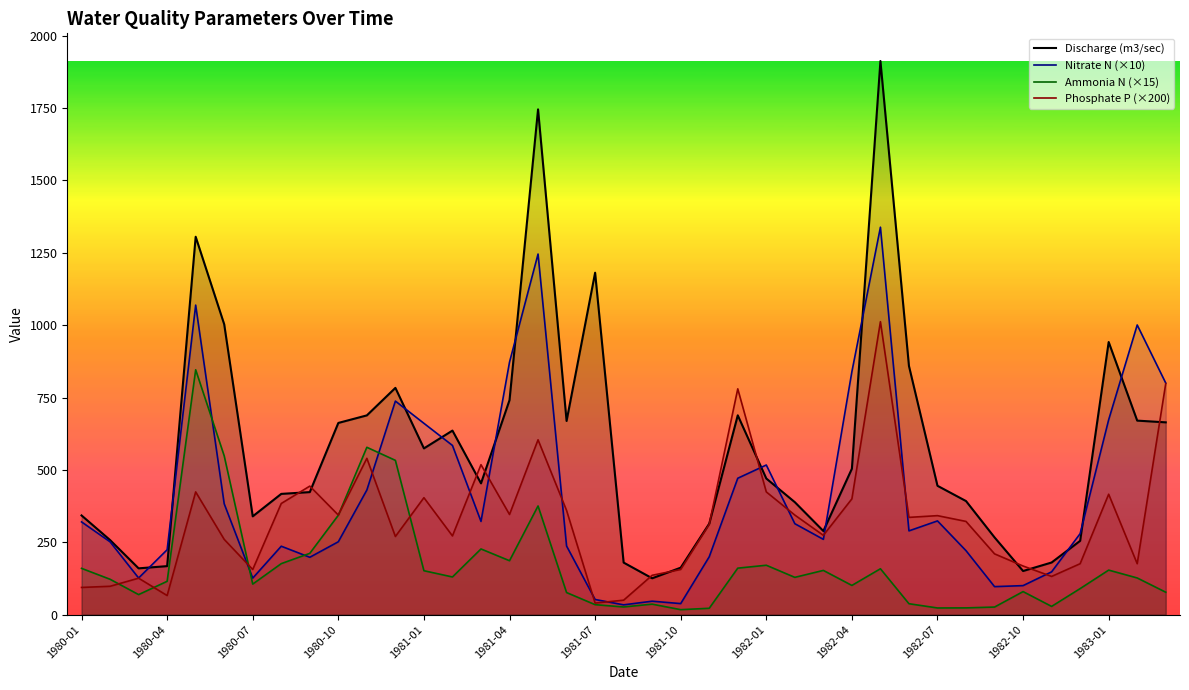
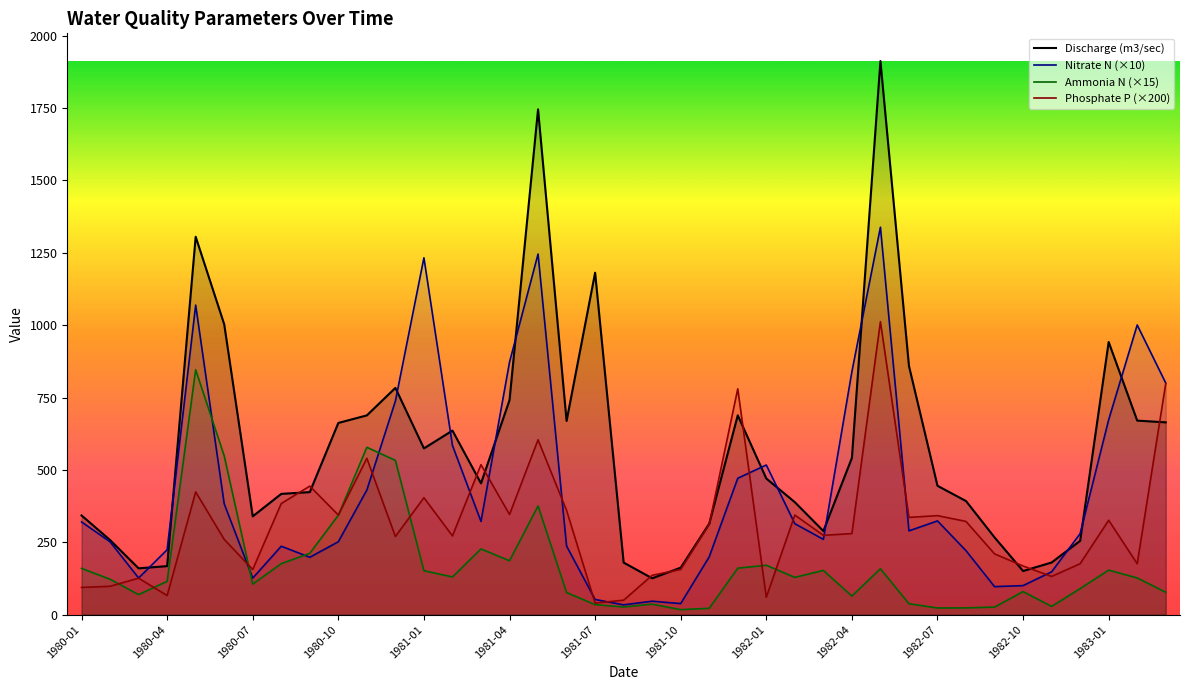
  {
    "Discharge (m3/sec)": {
      "1980-01": 340,
      "1980-04": 170,
      "1980-07": 340,
      "1980-10": 660,
      "1981-01": 570,
      "1981-04": 740,
      "1981-07": 1180,
      "1982-01": 470,
-     "1982-04": 500,
+     "1982-04": 540,
      "1982-07": 450,
      "1982-10": 150,
      "1983-01": 940
    },
    "Nitrate N (×10)": {
      "1980-01": 320,
      "1980-04": 220,
      "1980-07": 130,
      "1980-10": 250,
-     "1981-01": 660,
+     "1981-01": 1230,
      "1981-04": 870,
      "1981-07": 50,
      "1981-10": 40,
      "1982-01": 520,
      "1982-04": 840,
      "1982-07": 320,
      "1982-10": 100,
      "1983-01": 670
    },
    "Ammonia N (×15)": {
      "1980-01": 160,
      "1980-04": 120,
      "1980-07": 110,
      "1981-01": 150,
      "1981-04": 190,
      "1981-10": 20,
      "1982-01": 170,
-     "1982-04": 100,
+     "1982-04": 60,
      "1982-07": 20,
      "1982-10": 80,
      "1983-01": 150
    },
    "Phosphate P (×200)": {
      "1980-01": 90,
      "1980-04": 70,
      "1980-07": 160,
      "1981-01": 400,
      "1981-04": 350,
-     "1982-01": 420,
-     "1982-04": 400,
+     "1982-01": 60,
+     "1982-04": 280,
      "1982-07": 340,
      "1982-10": 170,
-     "1983-01": 420
+     "1983-01": 330
    }
  }
